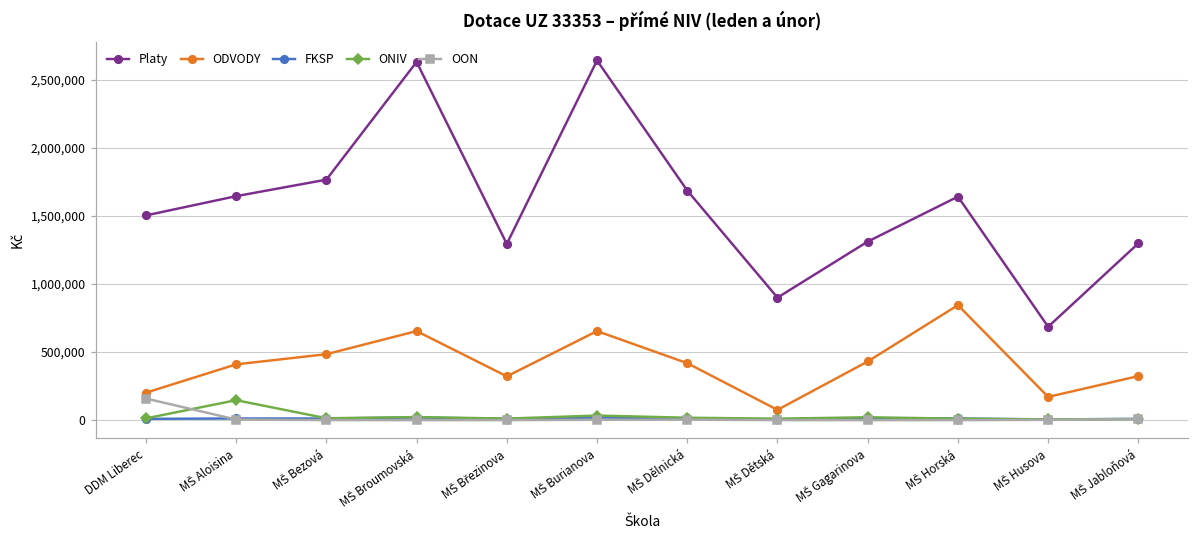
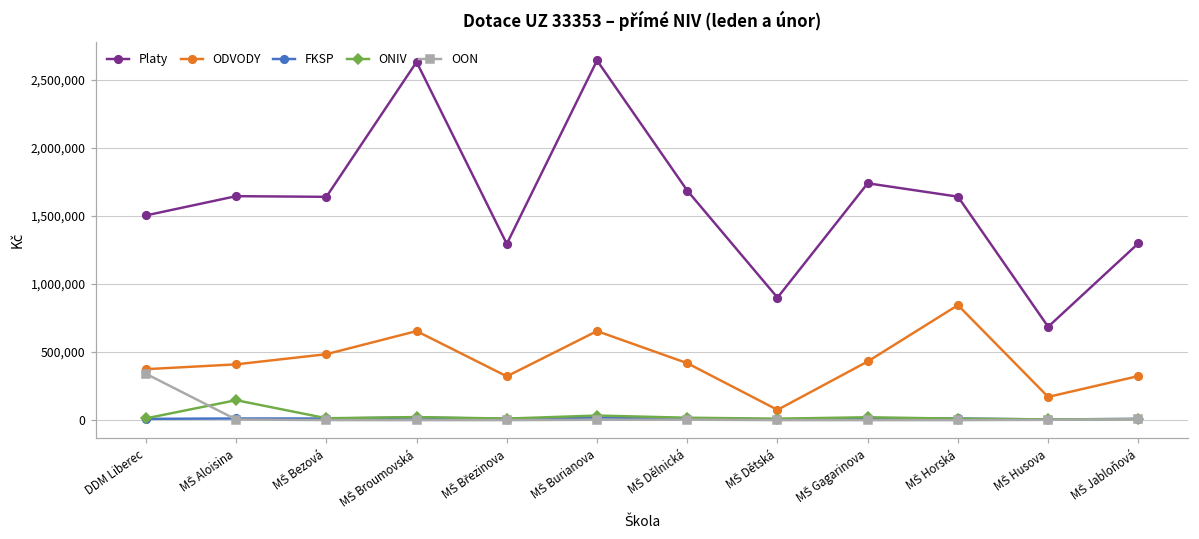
  {
    "Platy": {
      "DDM Liberec": "1,500,000",
      "MŠ Aloisina": "1,650,000",
-     "MŠ Bezová": "1,770,000",
+     "MŠ Bezová": "1,640,000",
      "MŠ Broumovská": "2,630,000",
      "MŠ Březinova": "1,290,000",
      "MŠ Burianova": "2,640,000",
      "MŠ Dělnická": "1,690,000",
      "MŠ Dětská": "900,000",
-     "MŠ Gagarinova": "1,310,000",
+     "MŠ Gagarinova": "1,740,000",
      "MŠ Horská": "1,640,000",
      "MŠ Husova": "690,000",
      "MŠ Jabloňová": "1,300,000"
    },
    "ODVODY": {
-     "DDM Liberec": "200,000",
+     "DDM Liberec": "370,000",
      "MŠ Aloisina": "410,000",
      "MŠ Bezová": "480,000",
      "MŠ Broumovská": "650,000",
      "MŠ Březinova": "320,000",
      "MŠ Burianova": "650,000",
      "MŠ Dělnická": "420,000",
      "MŠ Dětská": "80,000",
      "MŠ Gagarinova": "430,000",
      "MŠ Horská": "840,000",
      "MŠ Husova": "170,000",
      "MŠ Jabloňová": "320,000"
    },
    "ONIV": {
      "MŠ Aloisina": "150,000"
    },
    "OON": {
-     "DDM Liberec": "160,000"
+     "DDM Liberec": "340,000"
    }
  }
